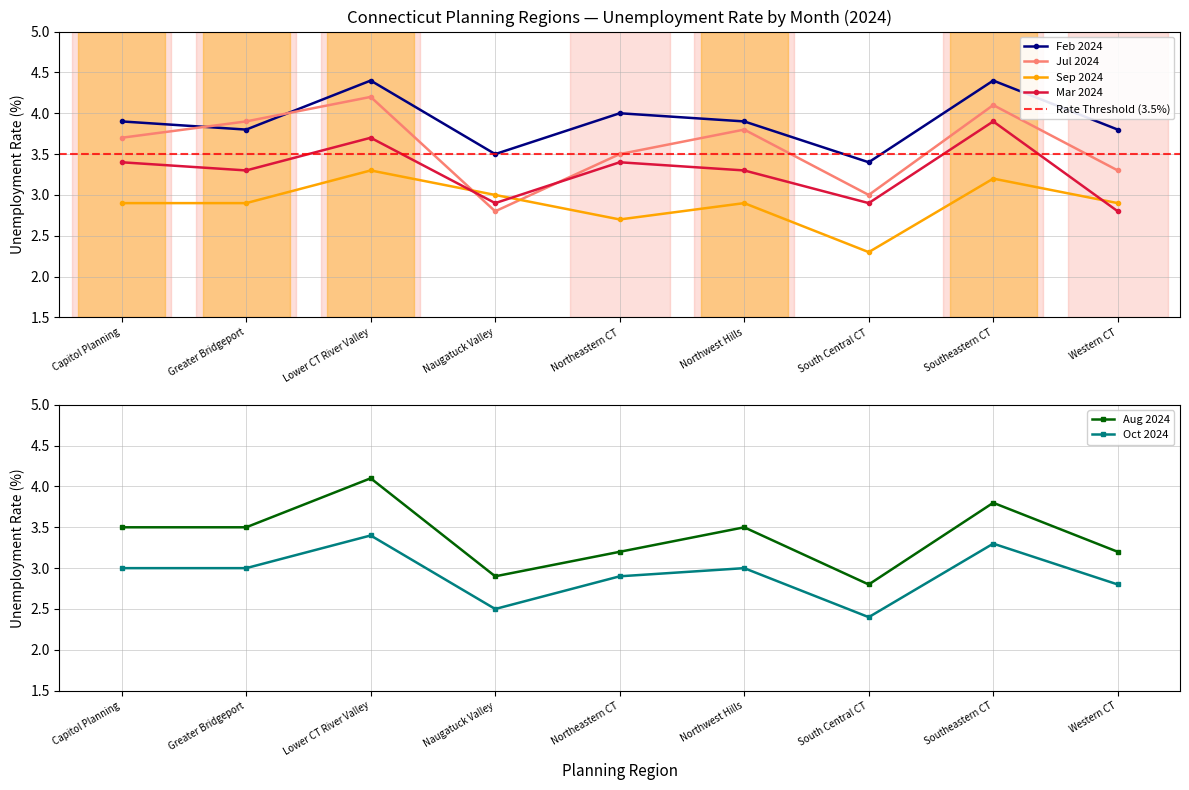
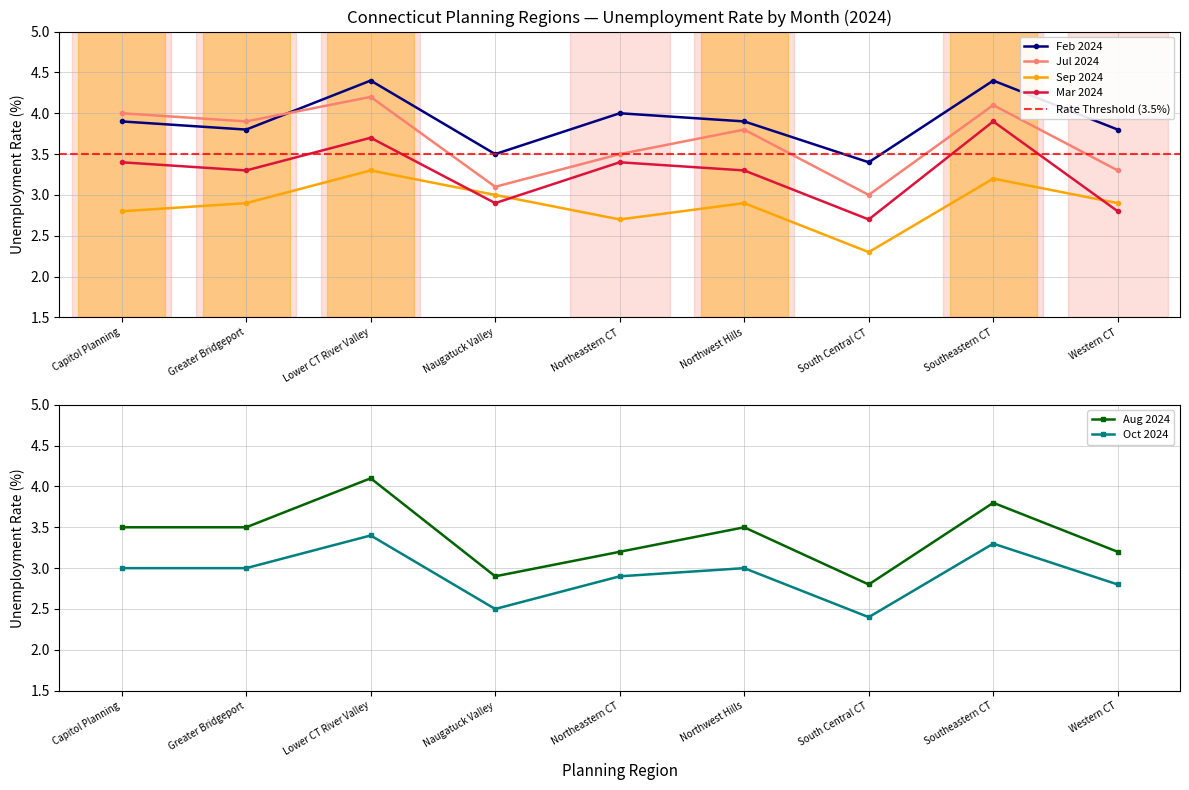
  {
    "Connecticut Planning Regions — Unemployment Rate by Month (2024)": {
      "Feb 2024": {
        "Capitol Planning": 3.9,
        "Greater Bridgeport": 3.8,
        "Lower CT River Valley": 4.4,
        "Naugatuck Valley": 3.5,
        "Northeastern CT": 4.0,
        "Northwest Hills": 3.9,
        "South Central CT": 3.4,
        "Southeastern CT": 4.4,
        "Western CT": 3.8
      },
      "Jul 2024": {
-       "Capitol Planning": 3.7,
+       "Capitol Planning": 4.0,
        "Greater Bridgeport": 3.9,
        "Lower CT River Valley": 4.2,
-       "Naugatuck Valley": 2.8,
+       "Naugatuck Valley": 3.1,
        "Northeastern CT": 3.5,
        "Northwest Hills": 3.8,
        "South Central CT": 3.0,
        "Southeastern CT": 4.1,
        "Western CT": 3.3
      },
      "Sep 2024": {
-       "Capitol Planning": 2.9,
+       "Capitol Planning": 2.8,
        "Greater Bridgeport": 2.9,
        "Lower CT River Valley": 3.3,
        "Naugatuck Valley": 3.0,
        "Northeastern CT": 2.7,
        "Northwest Hills": 2.9,
        "South Central CT": 2.3,
        "Southeastern CT": 3.2,
        "Western CT": 2.9
      },
      "Mar 2024": {
        "Capitol Planning": 3.4,
        "Greater Bridgeport": 3.3,
        "Lower CT River Valley": 3.7,
        "Naugatuck Valley": 2.9,
        "Northeastern CT": 3.4,
        "Northwest Hills": 3.3,
-       "South Central CT": 2.9,
+       "South Central CT": 2.7,
        "Southeastern CT": 3.9,
        "Western CT": 2.8
      }
    }
  }
